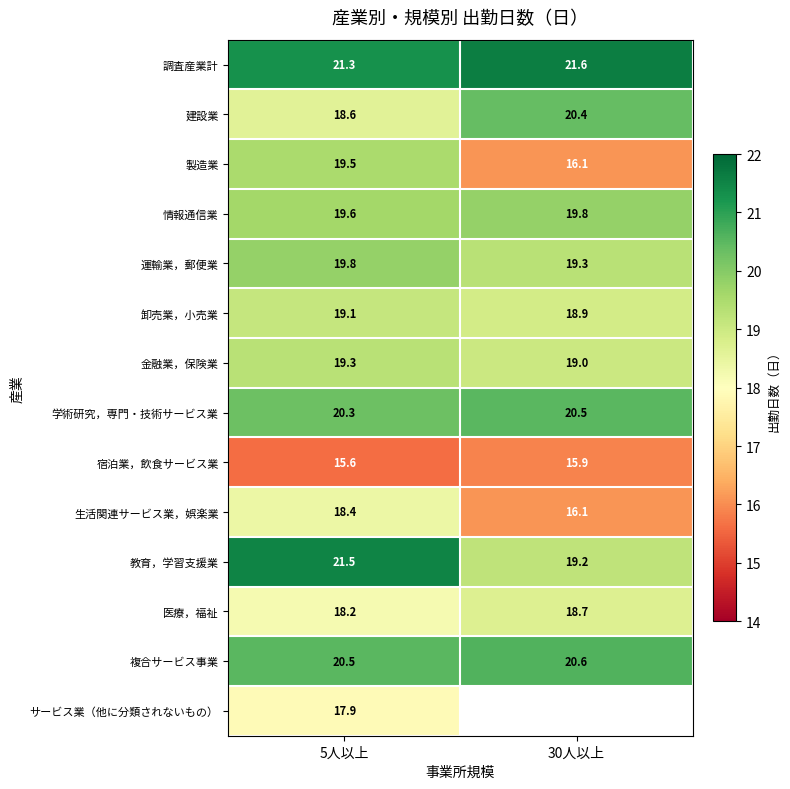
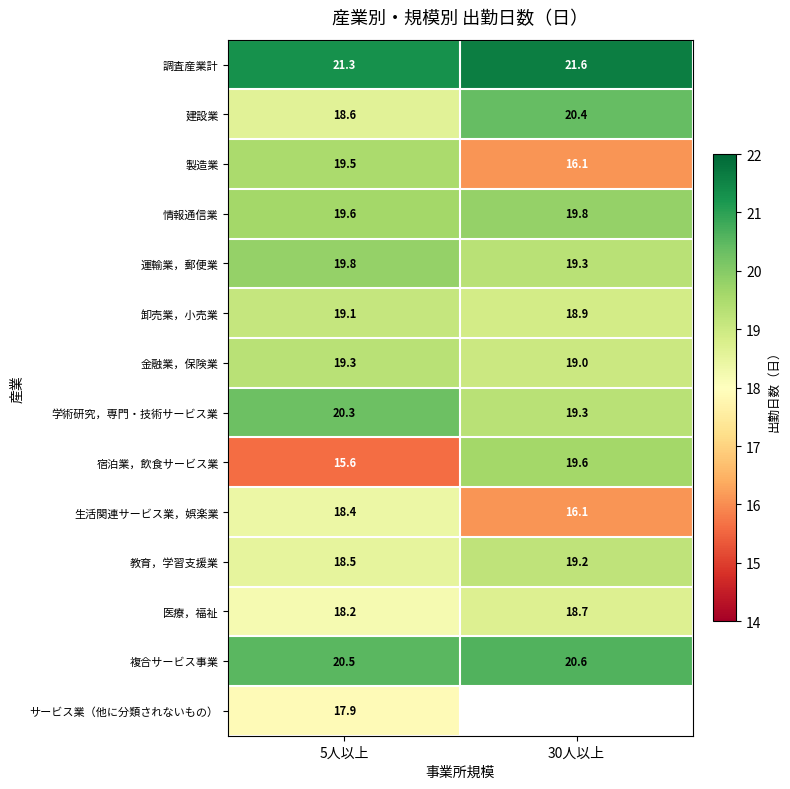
  {
    "調査産業計": {
      "5人以上": 21.3,
      "30人以上": 21.6
    },
    "建設業": {
      "5人以上": 18.6,
      "30人以上": 20.4
    },
    "製造業": {
      "5人以上": 19.5,
      "30人以上": 16.1
    },
    "情報通信業": {
      "5人以上": 19.6,
      "30人以上": 19.8
    },
    "運輸業，郵便業": {
      "5人以上": 19.8,
      "30人以上": 19.3
    },
    "卸売業，小売業": {
      "5人以上": 19.1,
      "30人以上": 18.9
    },
    "金融業，保険業": {
      "5人以上": 19.3,
      "30人以上": 19.0
    },
    "学術研究，専門・技術サービス業": {
      "5人以上": 20.3,
-     "30人以上": 20.5
+     "30人以上": 19.3
    },
    "宿泊業，飲食サービス業": {
      "5人以上": 15.6,
-     "30人以上": 15.9
+     "30人以上": 19.6
    },
    "生活関連サービス業，娯楽業": {
      "5人以上": 18.4,
      "30人以上": 16.1
    },
    "教育，学習支援業": {
-     "5人以上": 21.5,
+     "5人以上": 18.5,
      "30人以上": 19.2
    },
    "医療，福祉": {
      "5人以上": 18.2,
      "30人以上": 18.7
    },
    "複合サービス事業": {
      "5人以上": 20.5,
      "30人以上": 20.6
    },
    "サービス業（他に分類されないもの）": {
      "5人以上": 17.9
    }
  }
